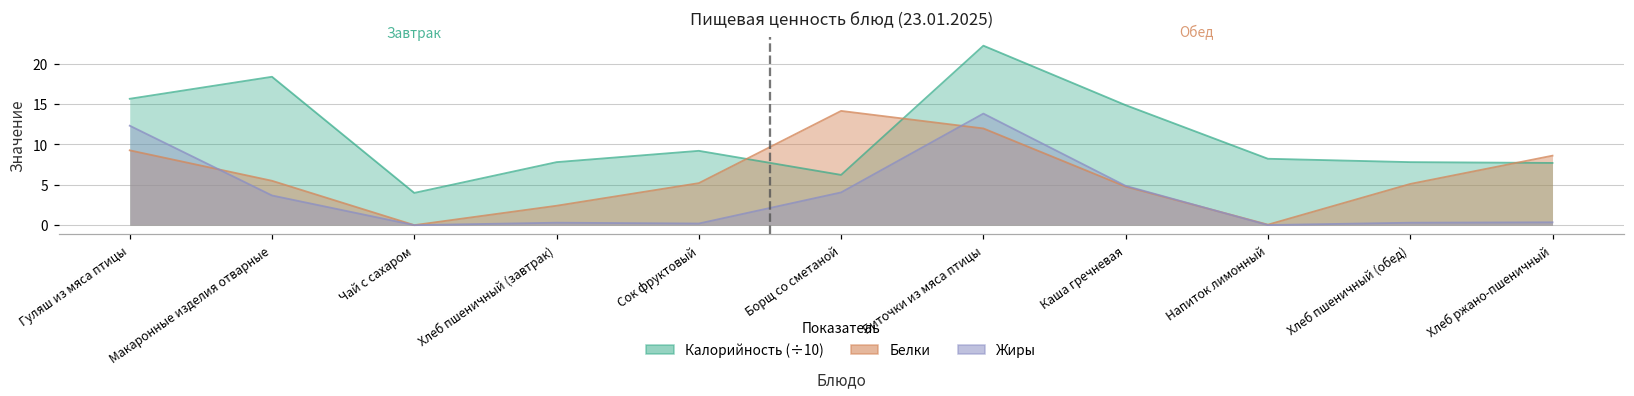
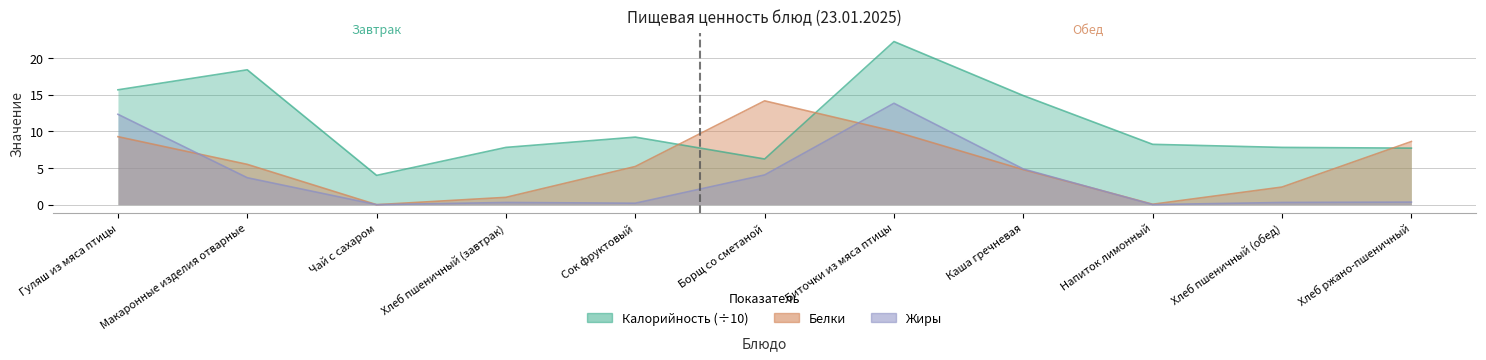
  {
    "Белки": {
      "Гуляш из мяса птицы": 9,
      "Макаронные изделия отварные": 5,
-     "Хлеб пшеничный (завтрак)": 2,
+     "Хлеб пшеничный (завтрак)": 1,
      "Сок фруктовый": 5,
      "Борщ со сметаной": 14,
-     "Биточки из мяса птицы": 12,
-     "Хлеб пшеничный (обед)": 5,
+     "Биточки из мяса птицы": 10,
+     "Хлеб пшеничный (обед)": 2,
      "Хлеб ржано-пшеничный": 9
    }
  }
